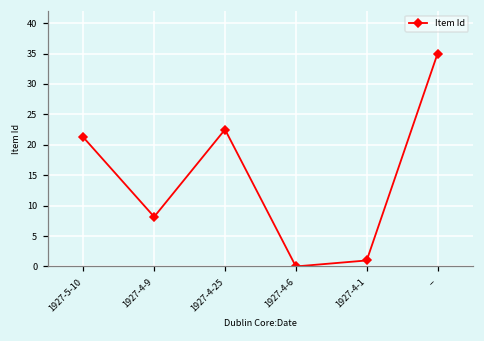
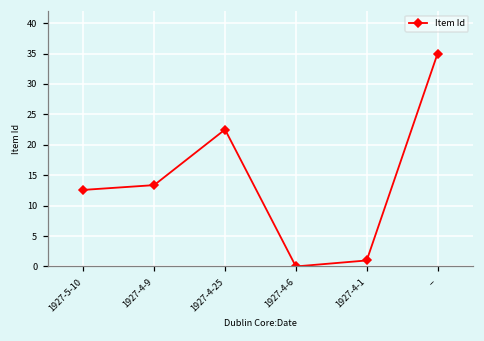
  {
-   "1927-5-10": 21,
-   "1927-4-9": 8,
+   "1927-5-10": 13,
+   "1927-4-9": 13,
    "1927-4-25": 23,
    "1927-4-6": 0,
    "1927-4-1": 1,
    "--": 35
  }
